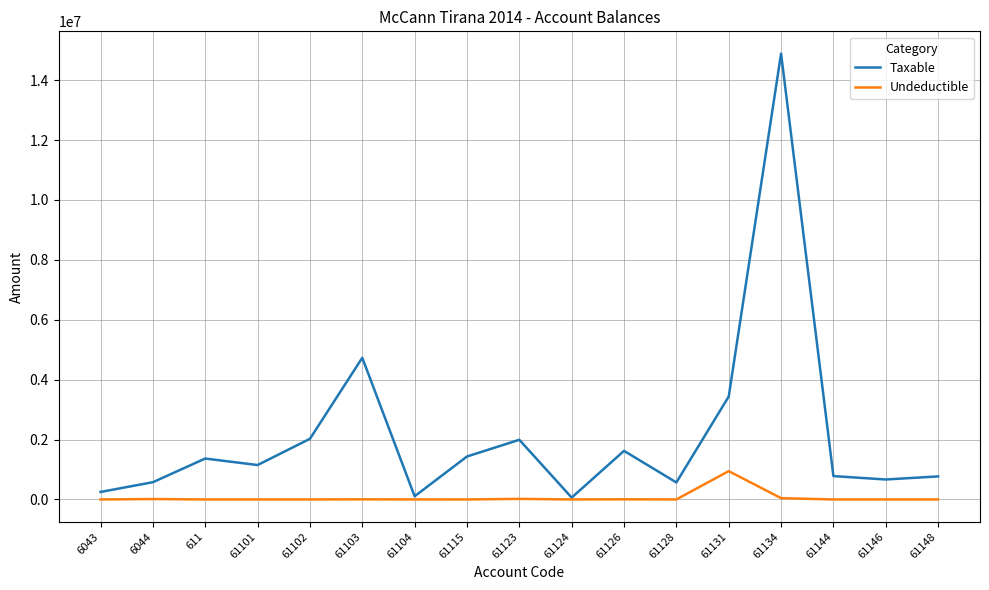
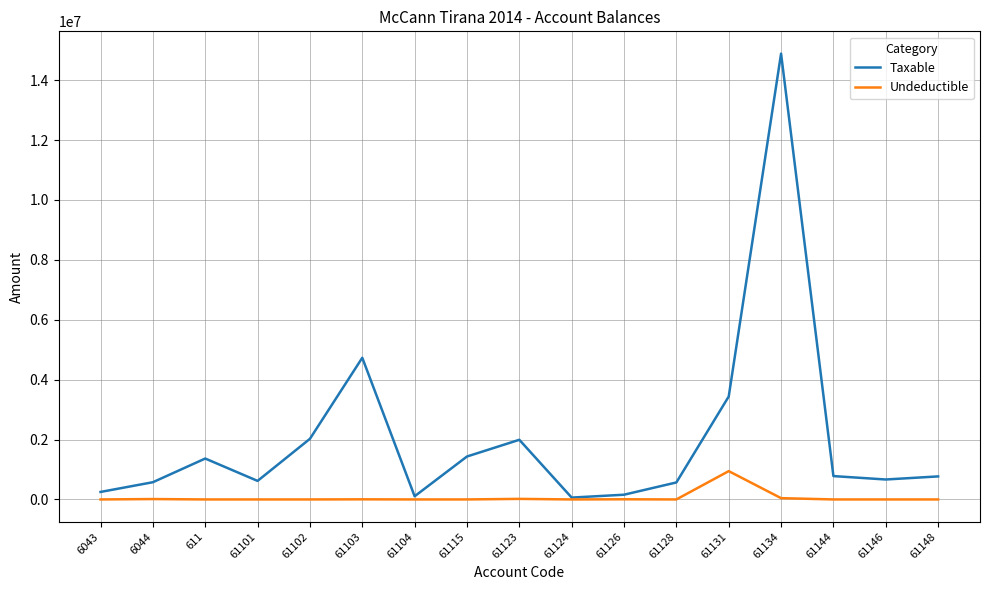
  {
    "Taxable": {
      "6043": 300000,
      "6044": 600000,
      "611": 1400000,
-     "61101": 1100000,
+     "61101": 600000,
      "61102": 2000000,
      "61103": 4700000,
      "61104": 100000,
      "61115": 1400000,
      "61123": 2000000,
-     "61126": 1600000,
+     "61126": 200000,
      "61128": 600000,
      "61131": 3400000,
      "61134": 14900000,
      "61144": 800000,
      "61146": 700000,
      "61148": 800000
    },
    "Undeductible": {
      "6043": 0,
      "6044": 0,
      "611": 0,
      "61101": 0,
      "61102": 0,
      "61103": 0,
      "61104": 0,
      "61115": 0,
      "61123": 0,
      "61126": 0,
      "61128": 0,
      "61131": 900000,
      "61134": 0,
      "61144": 0,
      "61146": 0,
      "61148": 0
    }
  }
